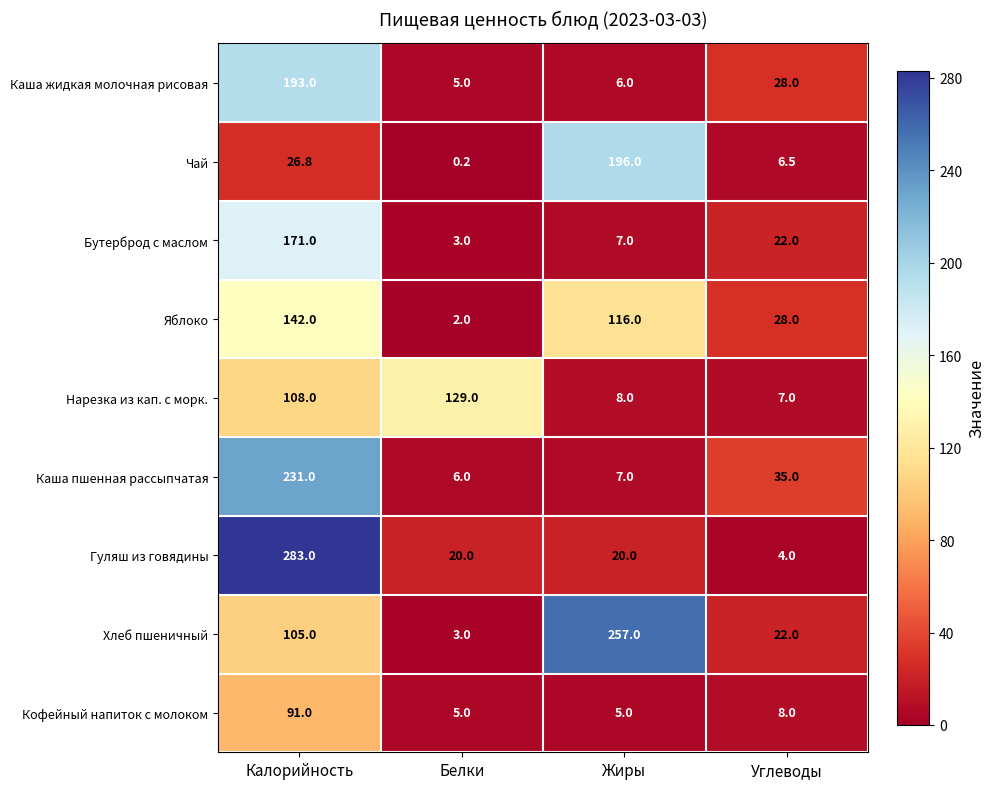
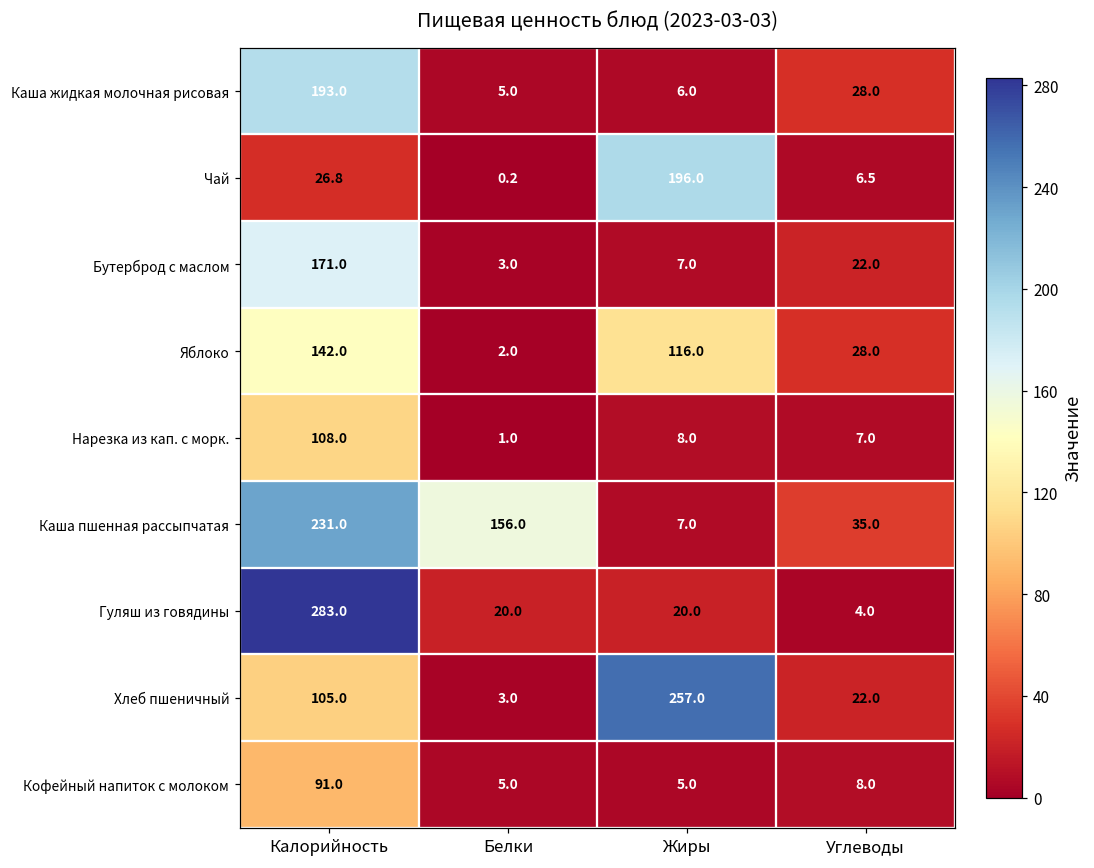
  {
    "Каша жидкая молочная рисовая": {
      "Калорийность": 193.0,
      "Белки": 5.0,
      "Жиры": 6.0,
      "Углеводы": 28.0
    },
    "Чай": {
      "Калорийность": 26.8,
      "Белки": 0.2,
      "Жиры": 196.0,
      "Углеводы": 6.5
    },
    "Бутерброд с маслом": {
      "Калорийность": 171.0,
      "Белки": 3.0,
      "Жиры": 7.0,
      "Углеводы": 22.0
    },
    "Яблоко": {
      "Калорийность": 142.0,
      "Белки": 2.0,
      "Жиры": 116.0,
      "Углеводы": 28.0
    },
    "Нарезка из кап. с морк.": {
      "Калорийность": 108.0,
-     "Белки": 129.0,
+     "Белки": 1.0,
      "Жиры": 8.0,
      "Углеводы": 7.0
    },
    "Каша пшенная рассыпчатая": {
      "Калорийность": 231.0,
-     "Белки": 6.0,
+     "Белки": 156.0,
      "Жиры": 7.0,
      "Углеводы": 35.0
    },
    "Гуляш из говядины": {
      "Калорийность": 283.0,
      "Белки": 20.0,
      "Жиры": 20.0,
      "Углеводы": 4.0
    },
    "Хлеб пшеничный": {
      "Калорийность": 105.0,
      "Белки": 3.0,
      "Жиры": 257.0,
      "Углеводы": 22.0
    },
    "Кофейный напиток с молоком": {
      "Калорийность": 91.0,
      "Белки": 5.0,
      "Жиры": 5.0,
      "Углеводы": 8.0
    }
  }
